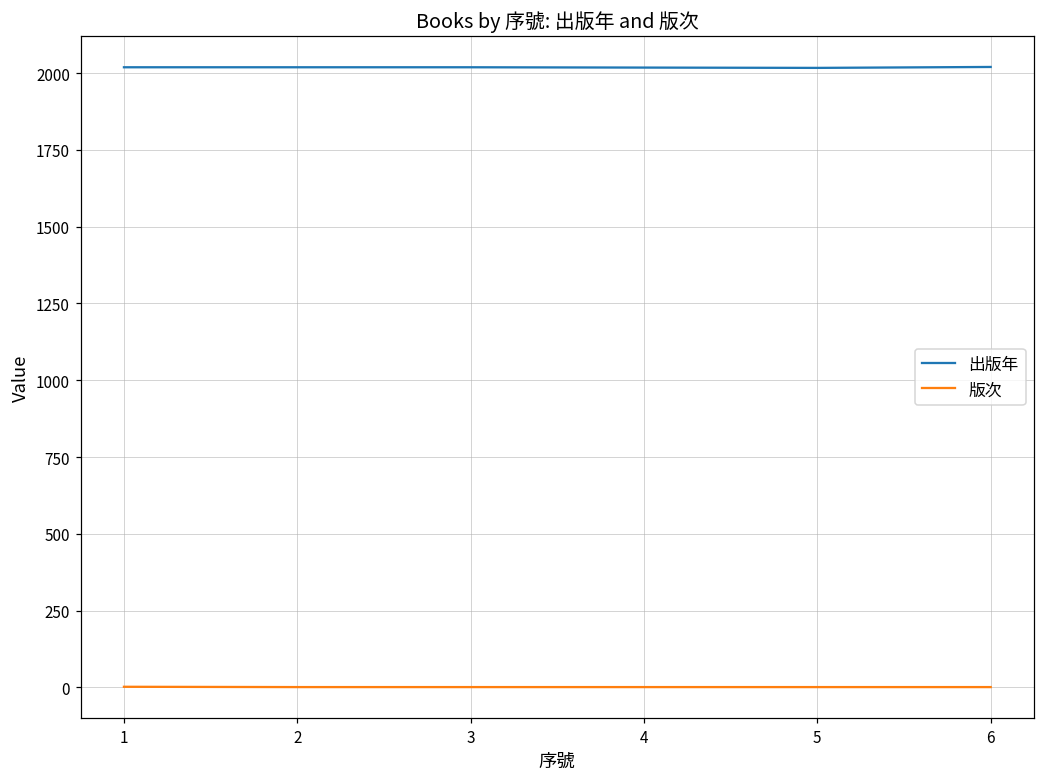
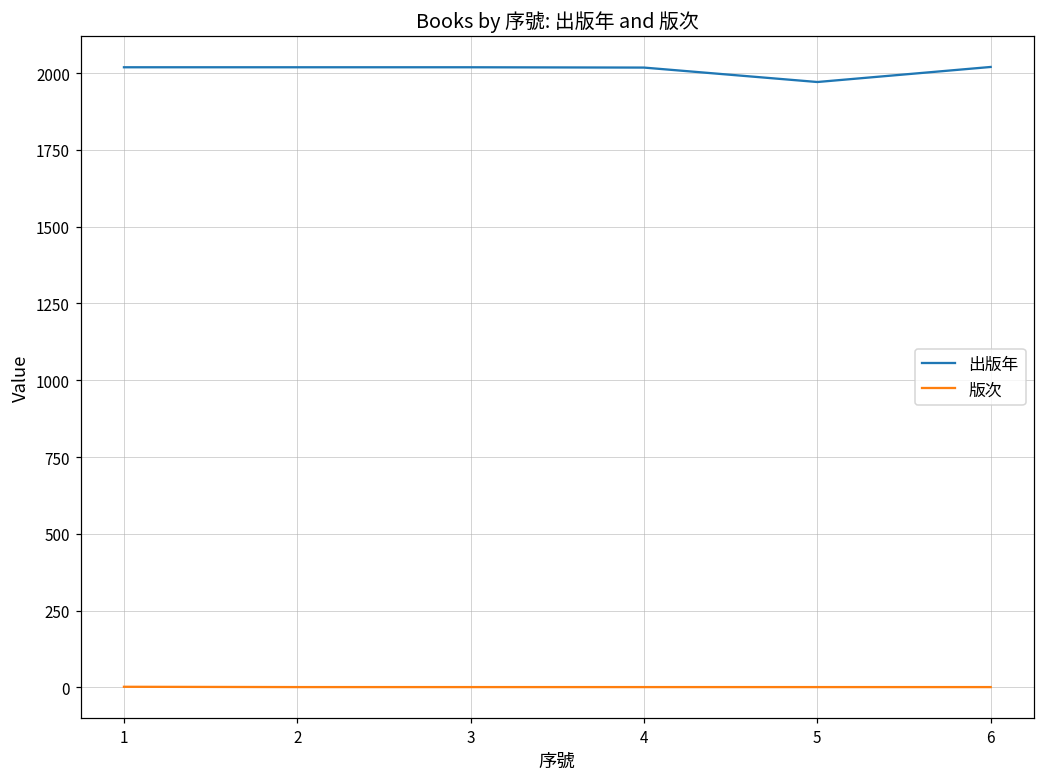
  {
    "出版年": {
      "1": 2020,
      "2": 2020,
      "3": 2020,
      "4": 2020,
-     "5": 2020,
+     "5": 1970,
      "6": 2020
    },
    "版次": {
      "1": 0,
      "2": 0,
      "3": 0,
      "4": 0,
      "5": 0,
      "6": 0
    }
  }
